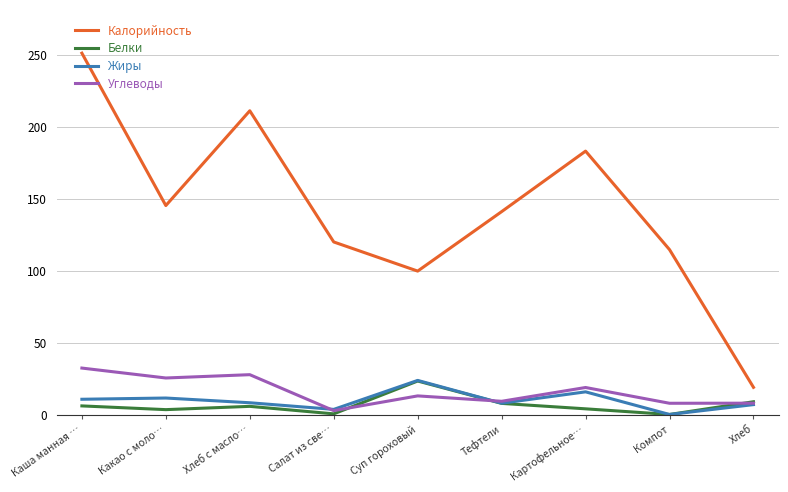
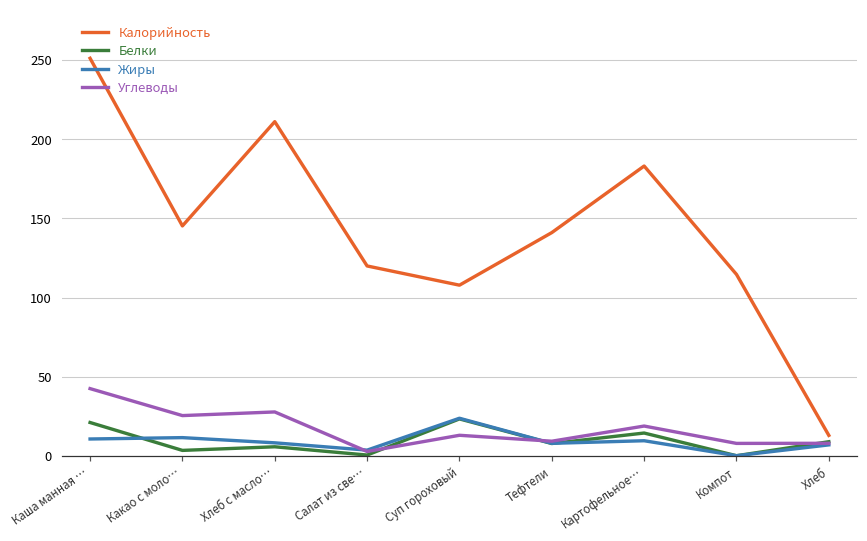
  {
    "Калорийность": {
      "Каша манная …": 251,
      "Какао с моло…": 145,
      "Хлеб с масло…": 211,
      "Салат из све…": 120,
-     "Суп гороховый": 100,
+     "Суп гороховый": 108,
      "Тефтели": 141,
      "Картофельное…": 183,
      "Компот": 115,
-     "Хлеб": 19
+     "Хлеб": 13
    },
    "Белки": {
-     "Каша манная …": 6,
+     "Каша манная …": 21,
      "Какао с моло…": 4,
      "Хлеб с масло…": 6,
      "Салат из све…": 1,
-     "Картофельное…": 4
+     "Картофельное…": 14
    },
    "Жиры": {
      "Каша манная …": 11,
      "Какао с моло…": 12,
      "Хлеб с масло…": 8,
-     "Картофельное…": 16
+     "Картофельное…": 10
    },
    "Углеводы": {
-     "Каша манная …": 32,
+     "Каша манная …": 43,
      "Какао с моло…": 25,
      "Хлеб с масло…": 28,
      "Суп гороховый": 13,
      "Картофельное…": 19,
      "Компот": 8
    }
  }
